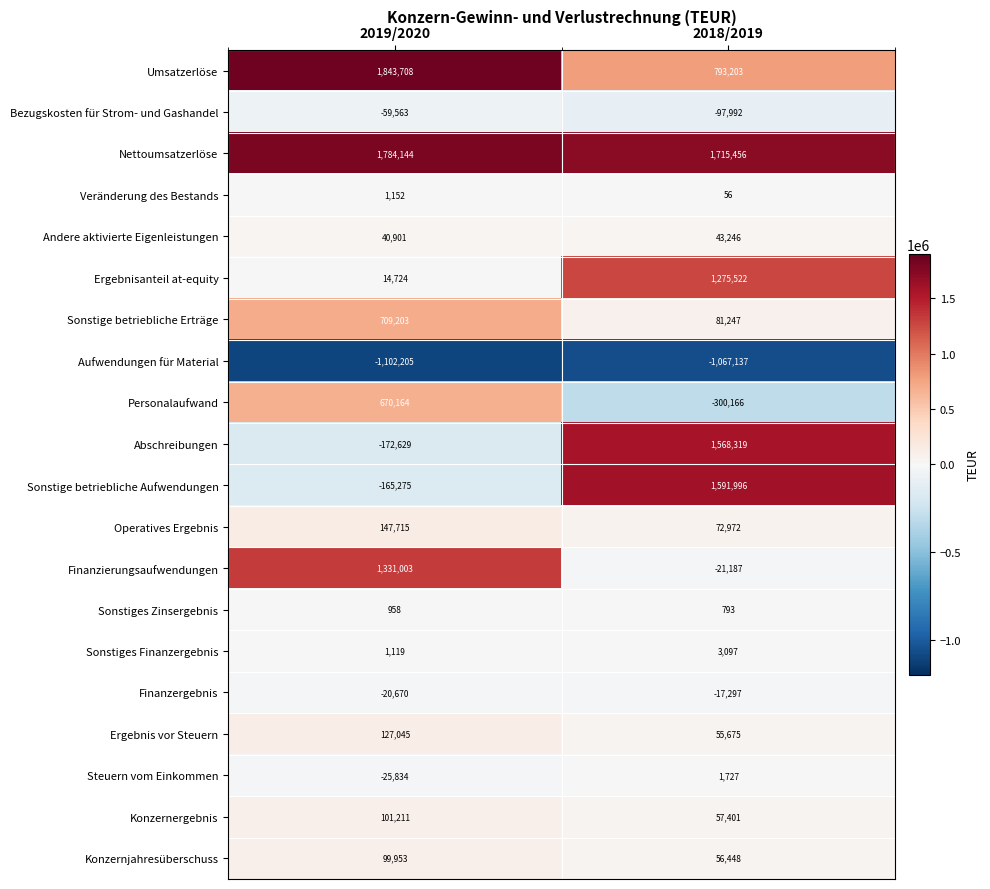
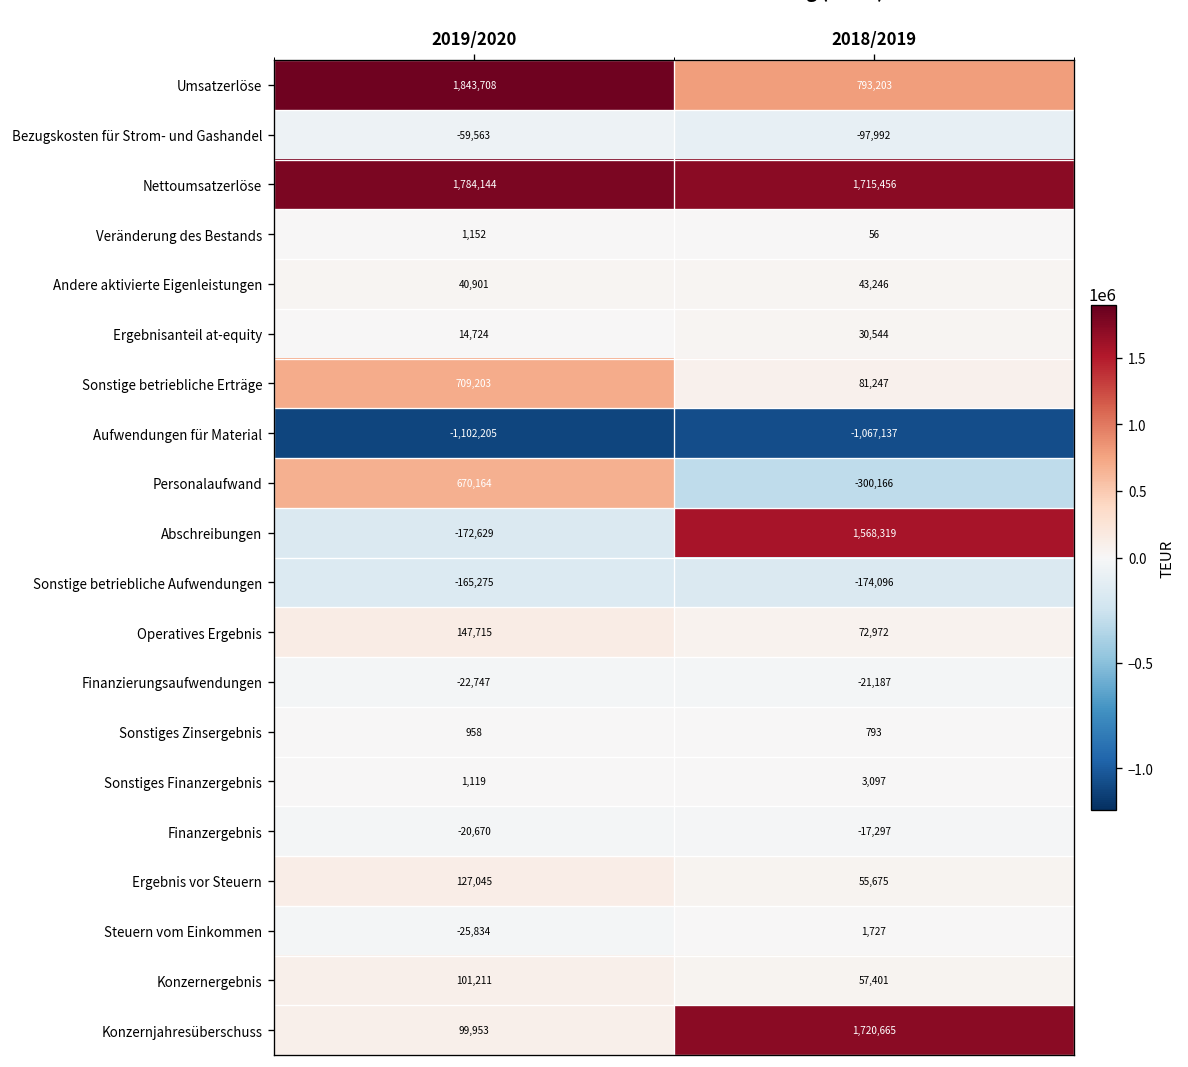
  {
    "Umsatzerlöse": {
      "2019/2020": "1,843,708",
      "2018/2019": "793,203"
    },
    "Bezugskosten für Strom- und Gashandel": {
      "2019/2020": "-59,563",
      "2018/2019": "-97,992"
    },
    "Nettoumsatzerlöse": {
      "2019/2020": "1,784,144",
      "2018/2019": "1,715,456"
    },
    "Veränderung des Bestands": {
      "2019/2020": "1,152",
      "2018/2019": "56"
    },
    "Andere aktivierte Eigenleistungen": {
      "2019/2020": "40,901",
      "2018/2019": "43,246"
    },
    "Ergebnisanteil at-equity": {
      "2019/2020": "14,724",
-     "2018/2019": "1,275,522"
+     "2018/2019": "30,544"
    },
    "Sonstige betriebliche Erträge": {
      "2019/2020": "709,203",
      "2018/2019": "81,247"
    },
    "Aufwendungen für Material": {
      "2019/2020": "-1,102,205",
      "2018/2019": "-1,067,137"
    },
    "Personalaufwand": {
      "2019/2020": "670,164",
      "2018/2019": "-300,166"
    },
    "Abschreibungen": {
      "2019/2020": "-172,629",
      "2018/2019": "1,568,319"
    },
    "Sonstige betriebliche Aufwendungen": {
      "2019/2020": "-165,275",
-     "2018/2019": "1,591,996"
+     "2018/2019": "-174,096"
    },
    "Operatives Ergebnis": {
      "2019/2020": "147,715",
      "2018/2019": "72,972"
    },
    "Finanzierungsaufwendungen": {
-     "2019/2020": "1,331,003",
+     "2019/2020": "-22,747",
      "2018/2019": "-21,187"
    },
    "Sonstiges Zinsergebnis": {
      "2019/2020": "958",
      "2018/2019": "793"
    },
    "Sonstiges Finanzergebnis": {
      "2019/2020": "1,119",
      "2018/2019": "3,097"
    },
    "Finanzergebnis": {
      "2019/2020": "-20,670",
      "2018/2019": "-17,297"
    },
    "Ergebnis vor Steuern": {
      "2019/2020": "127,045",
      "2018/2019": "55,675"
    },
    "Steuern vom Einkommen": {
      "2019/2020": "-25,834",
      "2018/2019": "1,727"
    },
    "Konzernergebnis": {
      "2019/2020": "101,211",
      "2018/2019": "57,401"
    },
    "Konzernjahresüberschuss": {
      "2019/2020": "99,953",
-     "2018/2019": "56,448"
+     "2018/2019": "1,720,665"
    }
  }
